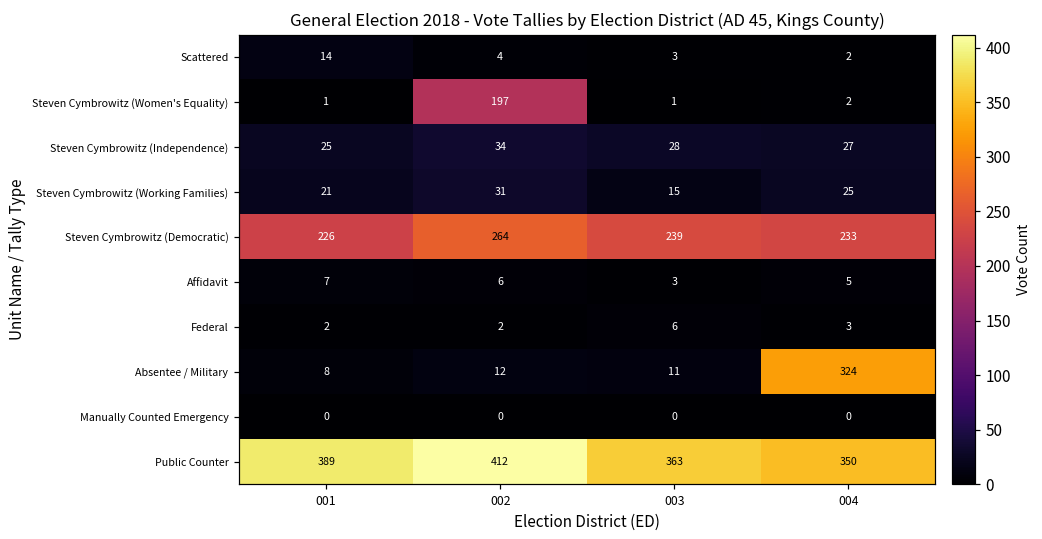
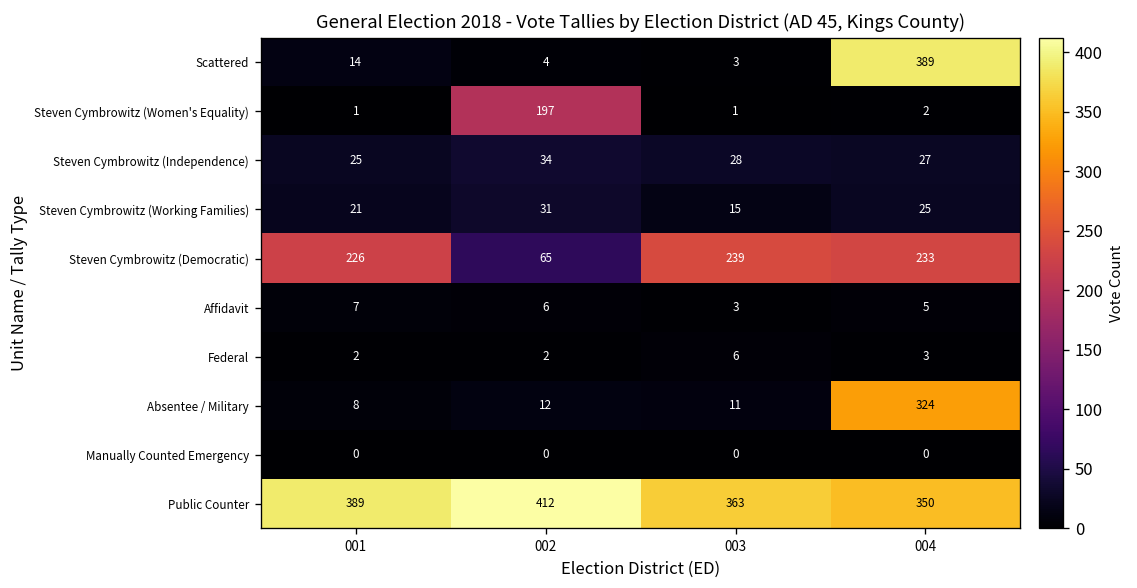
  {
    "Scattered": {
      "001": 14,
      "002": 4,
      "003": 3,
-     "004": 2
+     "004": 389
    },
    "Steven Cymbrowitz (Women's Equality)": {
      "001": 1,
      "002": 197,
      "003": 1,
      "004": 2
    },
    "Steven Cymbrowitz (Independence)": {
      "001": 25,
      "002": 34,
      "003": 28,
      "004": 27
    },
    "Steven Cymbrowitz (Working Families)": {
      "001": 21,
      "002": 31,
      "003": 15,
      "004": 25
    },
    "Steven Cymbrowitz (Democratic)": {
      "001": 226,
-     "002": 264,
+     "002": 65,
      "003": 239,
      "004": 233
    },
    "Affidavit": {
      "001": 7,
      "002": 6,
      "003": 3,
      "004": 5
    },
    "Federal": {
      "001": 2,
      "002": 2,
      "003": 6,
      "004": 3
    },
    "Absentee / Military": {
      "001": 8,
      "002": 12,
      "003": 11,
      "004": 324
    },
    "Manually Counted Emergency": {
      "001": 0,
      "002": 0,
      "003": 0,
      "004": 0
    },
    "Public Counter": {
      "001": 389,
      "002": 412,
      "003": 363,
      "004": 350
    }
  }
